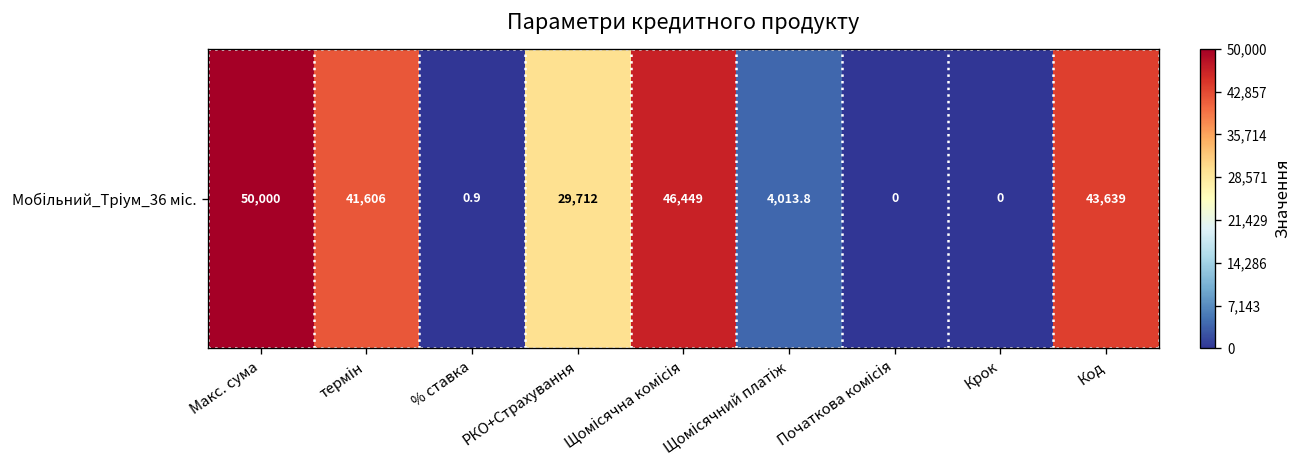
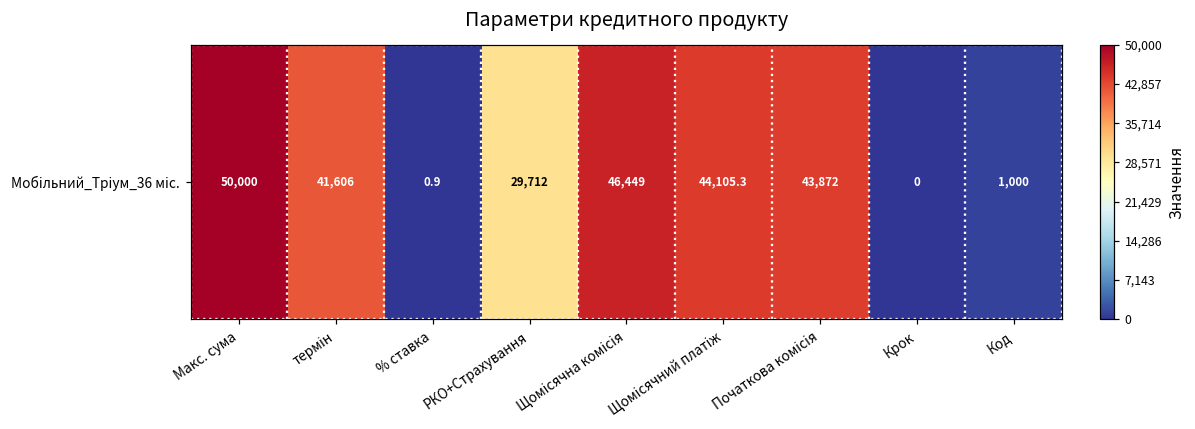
  {
    "Мобільний_Тріум_36 міс.": {
      "Макс. сума": "50,000",
      "термін": "41,606",
      "% ставка": "0.9",
      "РКО+Страхування": "29,712",
      "Щомісячна комісія": "46,449",
-     "Щомісячний платіж": "4,013.8",
-     "Початкова комісія": "0",
+     "Щомісячний платіж": "44,105.3",
+     "Початкова комісія": "43,872",
      "Крок": "0",
-     "Код": "43,639"
+     "Код": "1,000"
    }
  }
